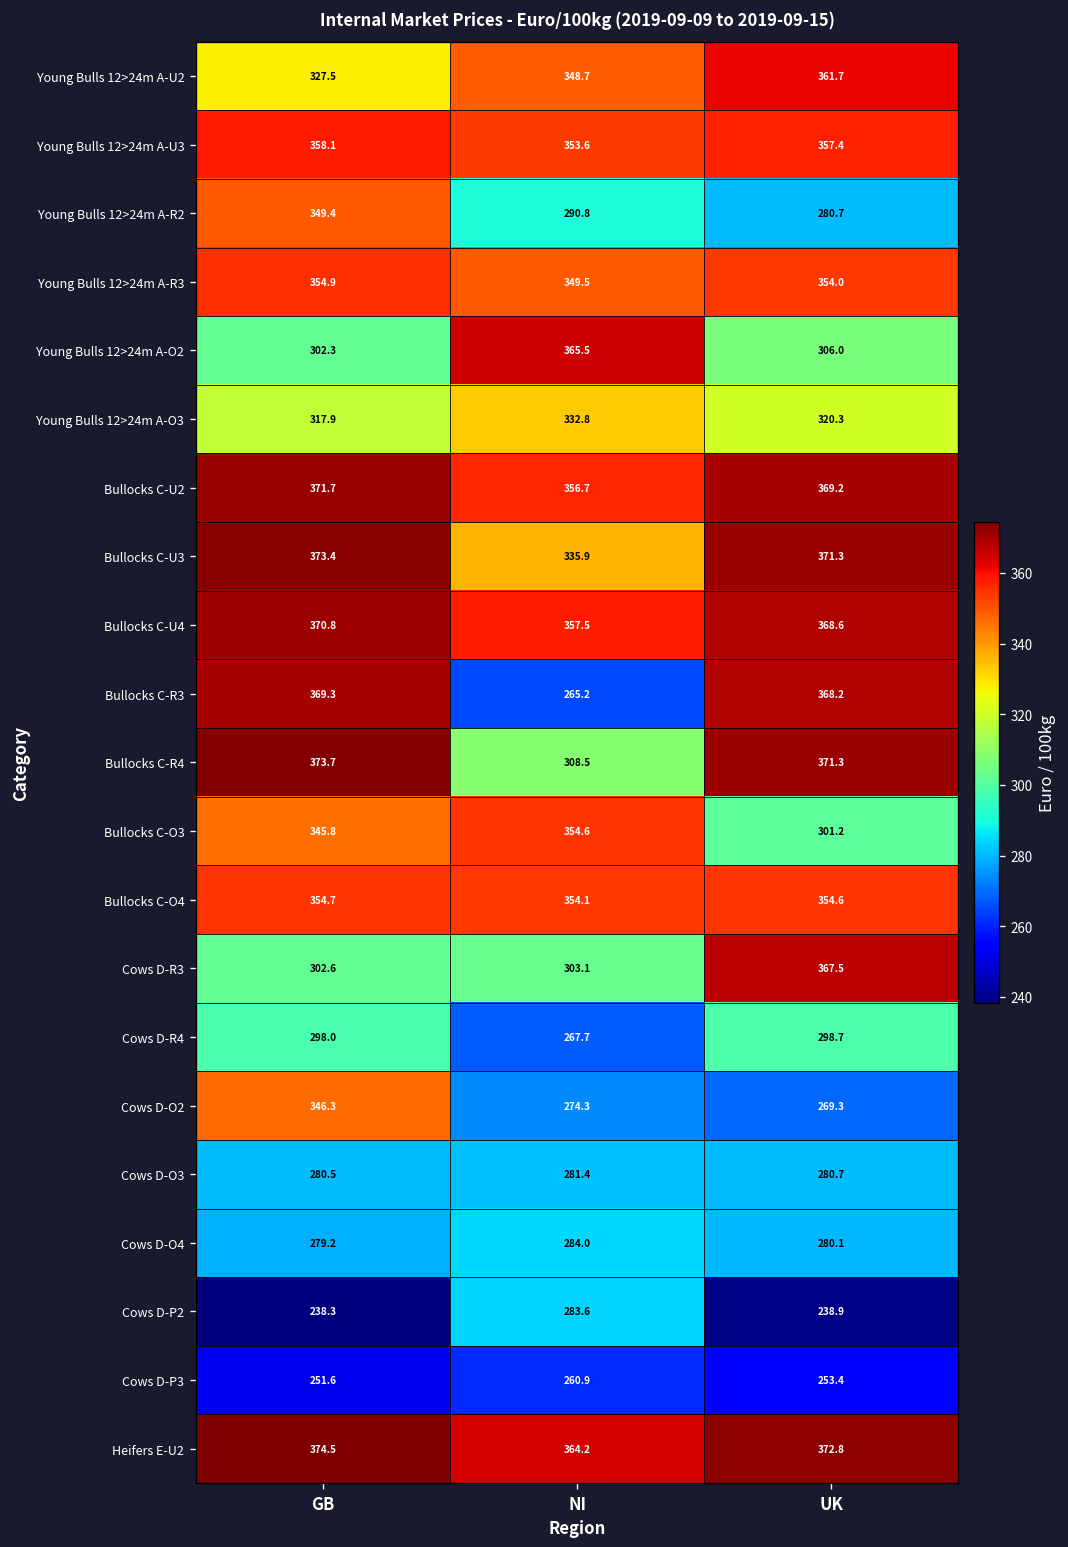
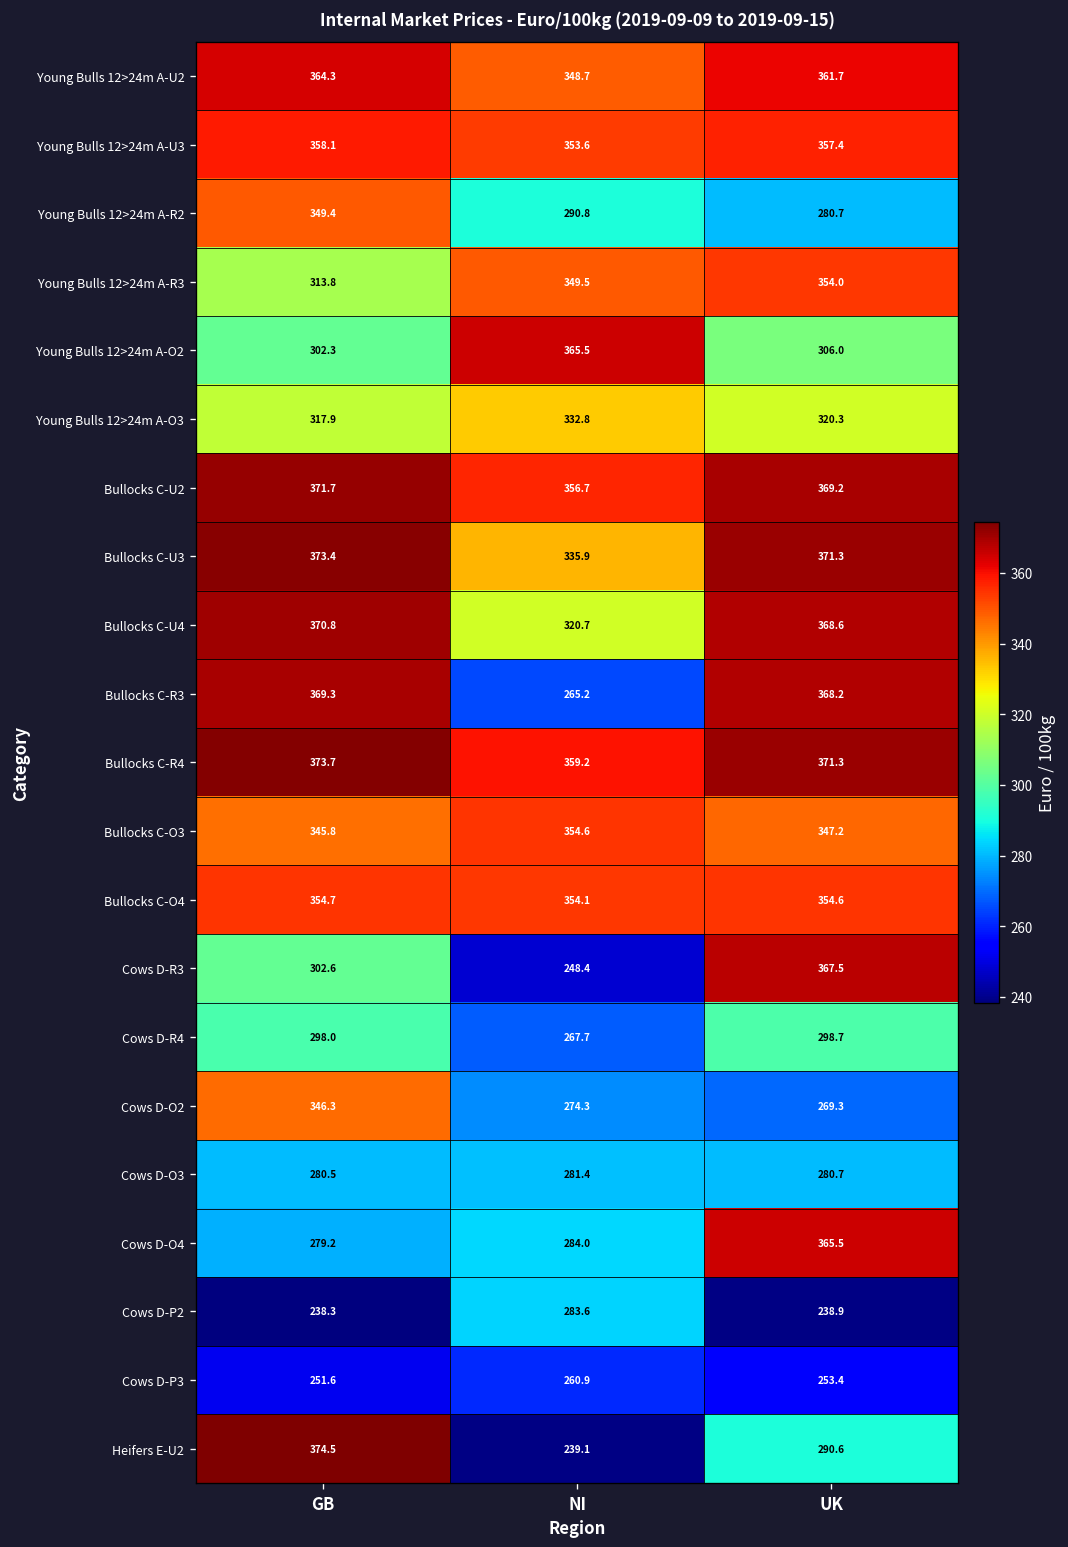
  {
    "Young Bulls 12>24m A-U2": {
-     "GB": 327.5,
+     "GB": 364.3,
      "NI": 348.7,
      "UK": 361.7
    },
    "Young Bulls 12>24m A-U3": {
      "GB": 358.1,
      "NI": 353.6,
      "UK": 357.4
    },
    "Young Bulls 12>24m A-R2": {
      "GB": 349.4,
      "NI": 290.8,
      "UK": 280.7
    },
    "Young Bulls 12>24m A-R3": {
-     "GB": 354.9,
+     "GB": 313.8,
      "NI": 349.5,
      "UK": 354.0
    },
    "Young Bulls 12>24m A-O2": {
      "GB": 302.3,
      "NI": 365.5,
      "UK": 306.0
    },
    "Young Bulls 12>24m A-O3": {
      "GB": 317.9,
      "NI": 332.8,
      "UK": 320.3
    },
    "Bullocks C-U2": {
      "GB": 371.7,
      "NI": 356.7,
      "UK": 369.2
    },
    "Bullocks C-U3": {
      "GB": 373.4,
      "NI": 335.9,
      "UK": 371.3
    },
    "Bullocks C-U4": {
      "GB": 370.8,
-     "NI": 357.5,
+     "NI": 320.7,
      "UK": 368.6
    },
    "Bullocks C-R3": {
      "GB": 369.3,
      "NI": 265.2,
      "UK": 368.2
    },
    "Bullocks C-R4": {
      "GB": 373.7,
-     "NI": 308.5,
+     "NI": 359.2,
      "UK": 371.3
    },
    "Bullocks C-O3": {
      "GB": 345.8,
      "NI": 354.6,
-     "UK": 301.2
+     "UK": 347.2
    },
    "Bullocks C-O4": {
      "GB": 354.7,
      "NI": 354.1,
      "UK": 354.6
    },
    "Cows D-R3": {
      "GB": 302.6,
-     "NI": 303.1,
+     "NI": 248.4,
      "UK": 367.5
    },
    "Cows D-R4": {
      "GB": 298.0,
      "NI": 267.7,
      "UK": 298.7
    },
    "Cows D-O2": {
      "GB": 346.3,
      "NI": 274.3,
      "UK": 269.3
    },
    "Cows D-O3": {
      "GB": 280.5,
      "NI": 281.4,
      "UK": 280.7
    },
    "Cows D-O4": {
      "GB": 279.2,
      "NI": 284.0,
-     "UK": 280.1
+     "UK": 365.5
    },
    "Cows D-P2": {
      "GB": 238.3,
      "NI": 283.6,
      "UK": 238.9
    },
    "Cows D-P3": {
      "GB": 251.6,
      "NI": 260.9,
      "UK": 253.4
    },
    "Heifers E-U2": {
      "GB": 374.5,
-     "NI": 364.2,
-     "UK": 372.8
+     "NI": 239.1,
+     "UK": 290.6
    }
  }
